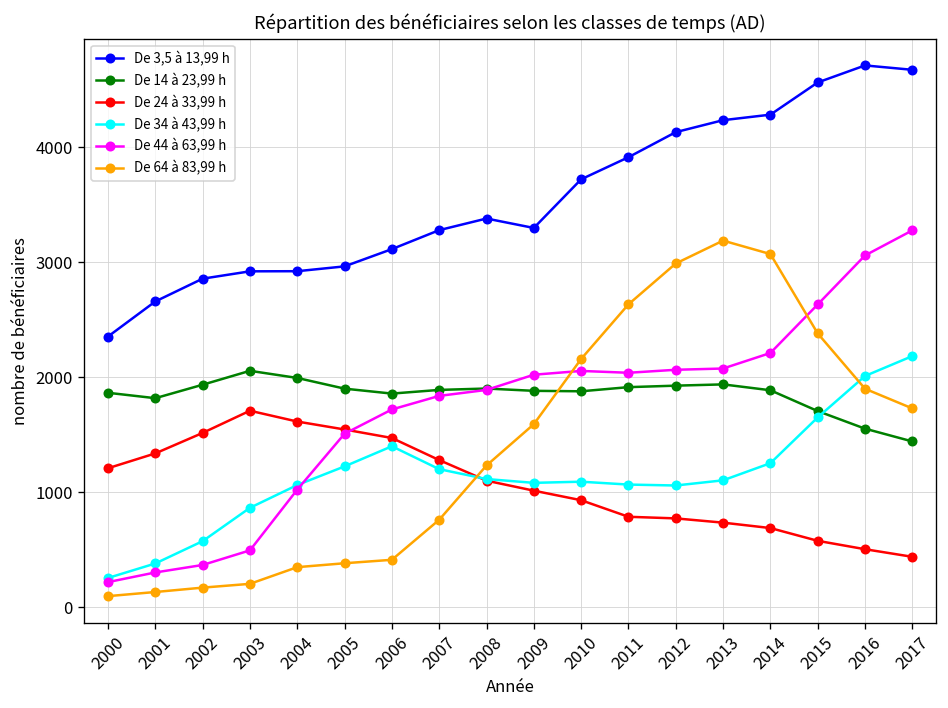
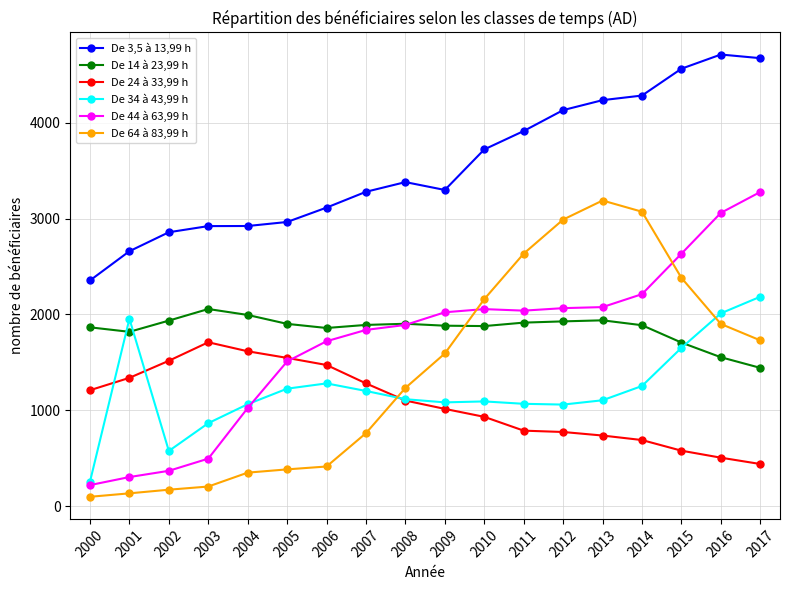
  {
    "De 3,5 à 13,99 h": {
      "2000": 2400,
      "2001": 2700,
      "2002": 2900,
      "2003": 2900,
      "2004": 2900,
      "2005": 3000,
      "2006": 3100,
      "2007": 3300,
      "2008": 3400,
      "2009": 3300,
      "2010": 3700,
      "2011": 3900,
      "2012": 4100,
      "2013": 4200,
      "2014": 4300,
      "2015": 4600,
      "2016": 4700,
      "2017": 4700
    },
    "De 14 à 23,99 h": {
      "2000": 1900,
      "2001": 1800,
      "2002": 1900,
      "2003": 2100,
      "2004": 2000,
      "2005": 1900,
      "2006": 1900,
      "2007": 1900,
      "2009": 1900,
      "2010": 1900,
      "2011": 1900,
      "2012": 1900,
      "2013": 1900,
      "2014": 1900,
      "2015": 1700,
      "2016": 1600,
      "2017": 1400
    },
    "De 24 à 33,99 h": {
      "2000": 1200,
      "2001": 1300,
      "2002": 1500,
      "2003": 1700,
      "2004": 1600,
      "2005": 1500,
      "2006": 1500,
      "2007": 1300,
      "2009": 1000,
      "2010": 900,
      "2011": 800,
      "2012": 800,
      "2013": 700,
      "2014": 700,
      "2015": 600,
      "2016": 500,
      "2017": 400
    },
    "De 34 à 43,99 h": {
      "2000": 300,
-     "2001": 400,
+     "2001": 2000,
      "2002": 600,
      "2003": 900,
      "2004": 1100,
      "2005": 1200,
-     "2006": 1400,
+     "2006": 1300,
      "2007": 1200,
      "2009": 1100,
      "2010": 1100,
      "2011": 1100,
      "2012": 1100,
      "2013": 1100,
      "2014": 1300,
      "2015": 1700,
      "2016": 2000,
      "2017": 2200
    },
    "De 44 à 63,99 h": {
      "2000": 200,
      "2001": 300,
      "2002": 400,
      "2003": 500,
      "2004": 1000,
      "2005": 1500,
      "2006": 1700,
      "2007": 1800,
      "2009": 2000,
      "2010": 2100,
      "2011": 2000,
      "2012": 2100,
      "2013": 2100,
      "2014": 2200,
      "2015": 2600,
      "2016": 3100,
      "2017": 3300
    },
    "De 64 à 83,99 h": {
      "2000": 100,
      "2001": 100,
      "2002": 200,
      "2003": 200,
      "2004": 300,
      "2005": 400,
      "2006": 400,
      "2007": 800,
      "2008": 1200,
      "2009": 1600,
      "2010": 2200,
      "2011": 2600,
      "2012": 3000,
      "2013": 3200,
      "2014": 3100,
      "2015": 2400,
      "2016": 1900,
      "2017": 1700
    }
  }
